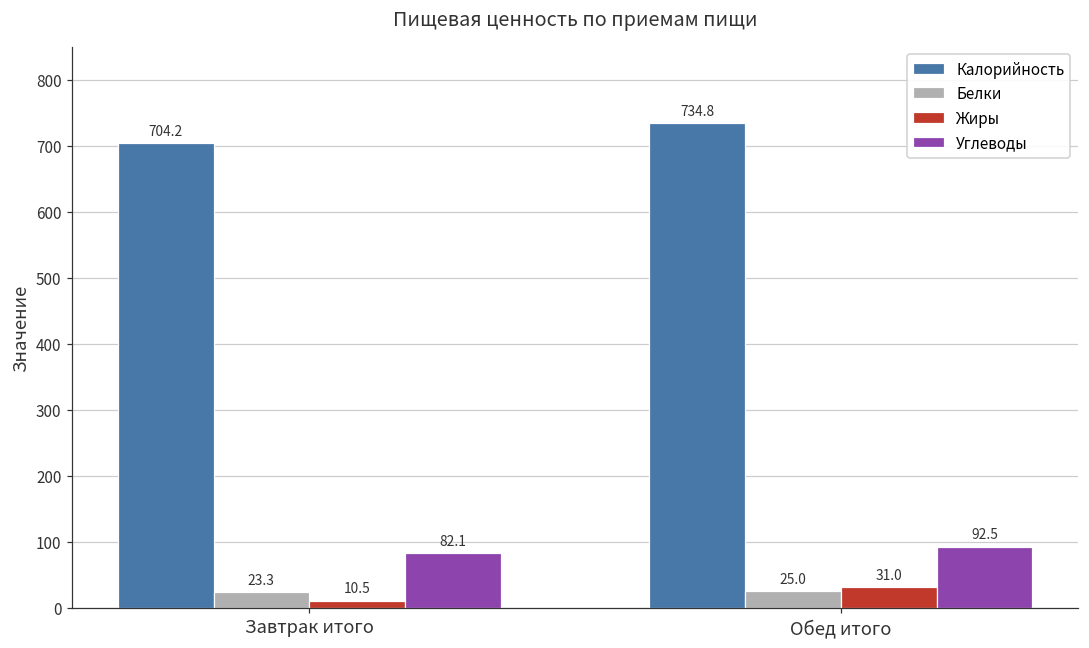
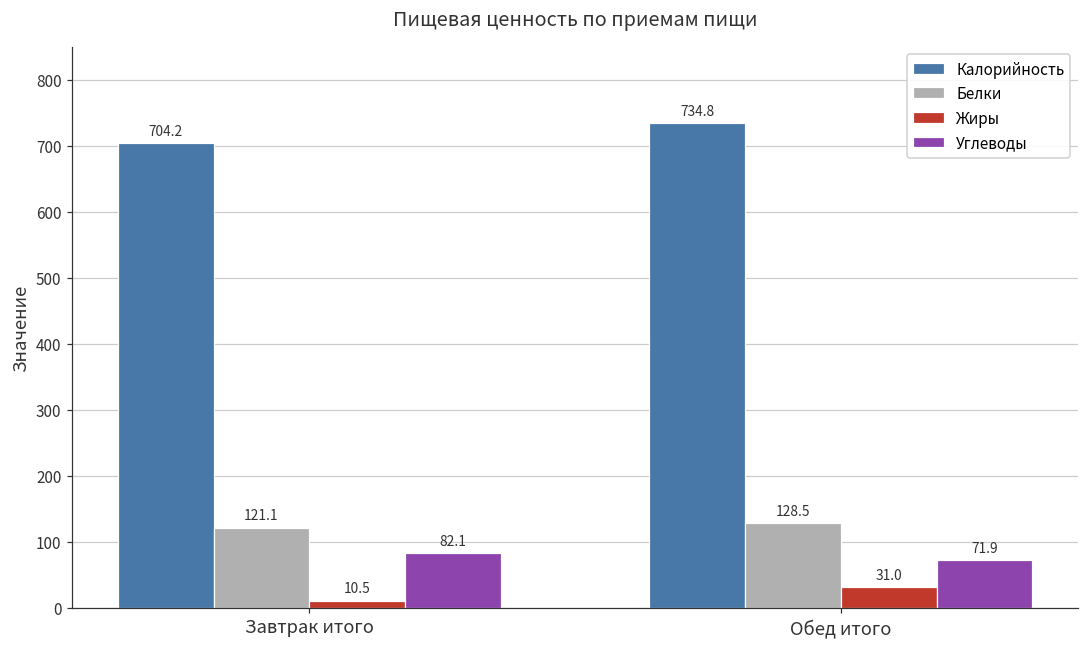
  {
    "Калорийность": {
      "Завтрак итого": 704.2,
      "Обед итого": 734.8
    },
    "Белки": {
-     "Завтрак итого": 23.3,
-     "Обед итого": 25.0
+     "Завтрак итого": 121.1,
+     "Обед итого": 128.5
    },
    "Жиры": {
      "Завтрак итого": 10.5,
      "Обед итого": 31.0
    },
    "Углеводы": {
      "Завтрак итого": 82.1,
-     "Обед итого": 92.5
+     "Обед итого": 71.9
    }
  }
